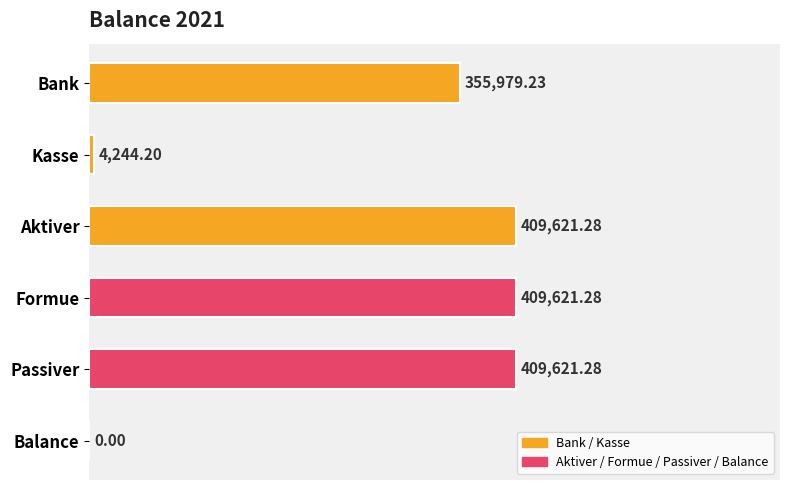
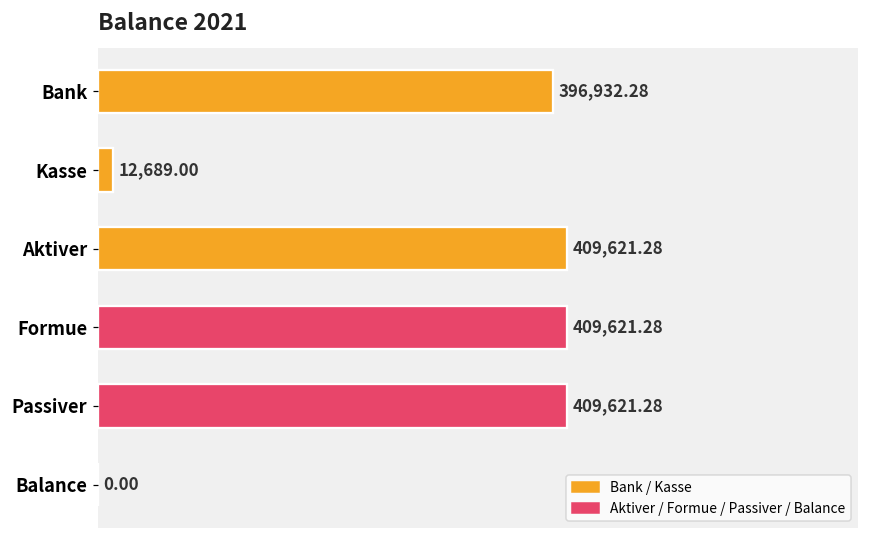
  {
-   "Bank": "355,979.23",
-   "Kasse": "4,244.20",
+   "Bank": "396,932.28",
+   "Kasse": "12,689.00",
    "Aktiver": "409,621.28",
    "Formue": "409,621.28",
    "Passiver": "409,621.28",
    "Balance": "0.00"
  }
